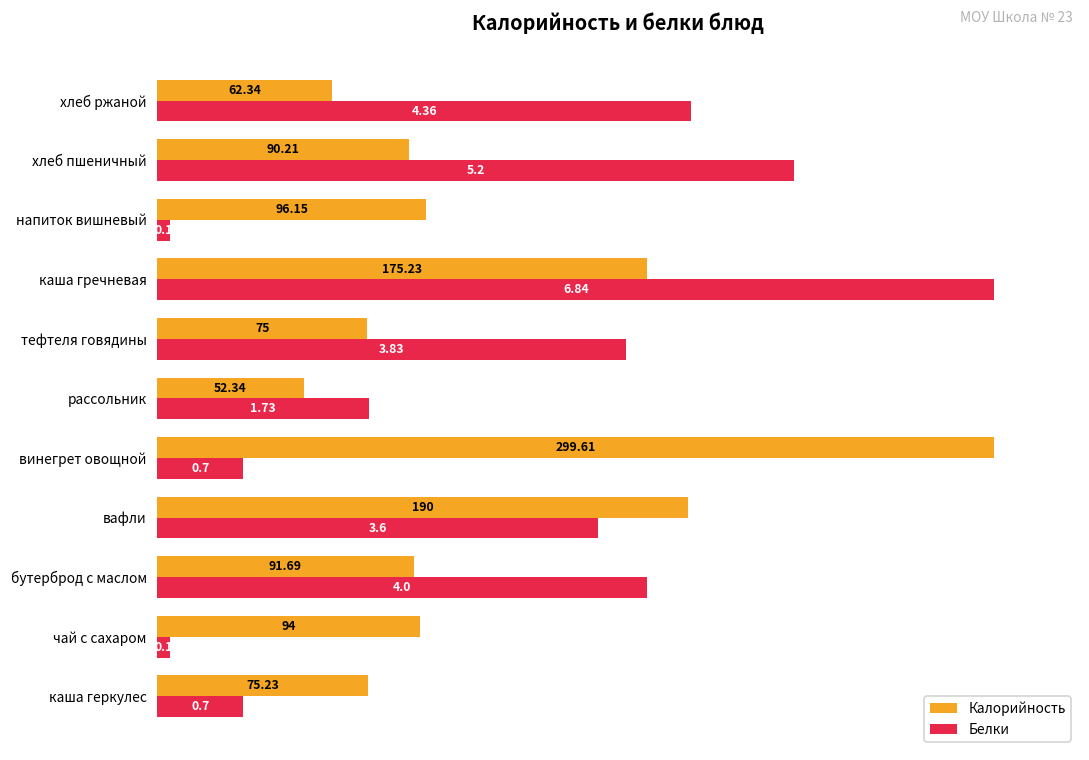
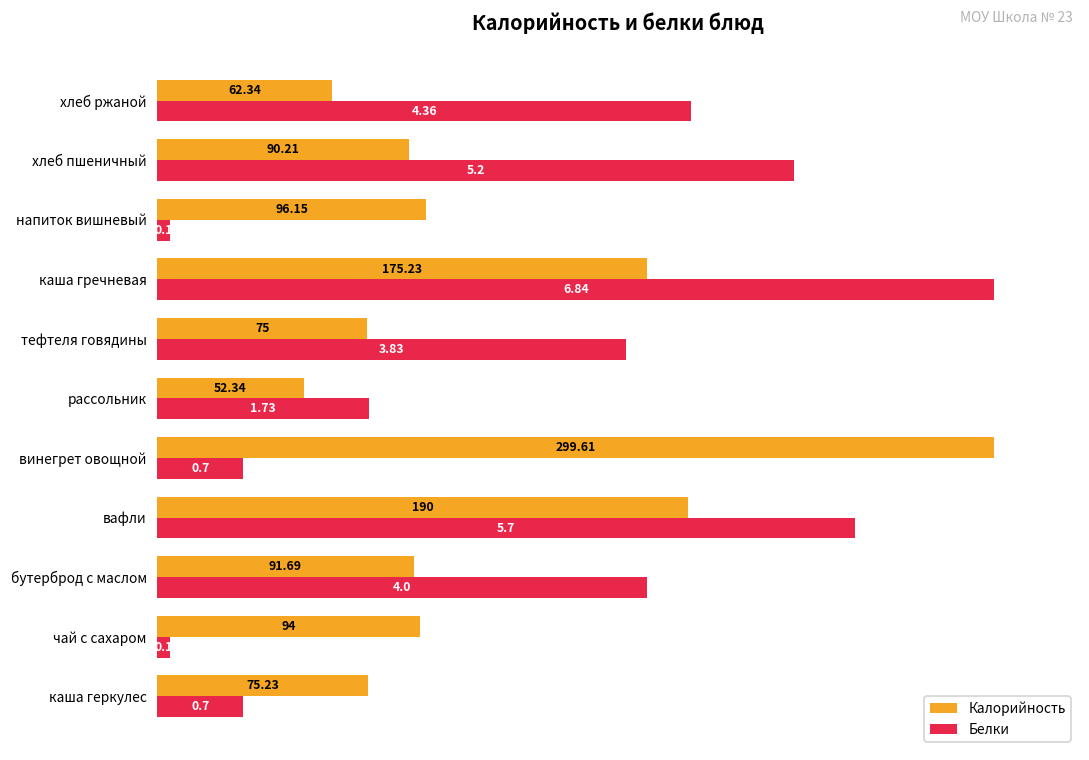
  {
    "Белки": {
-     "вафли": 3.6
+     "вафли": 5.7
    }
  }
